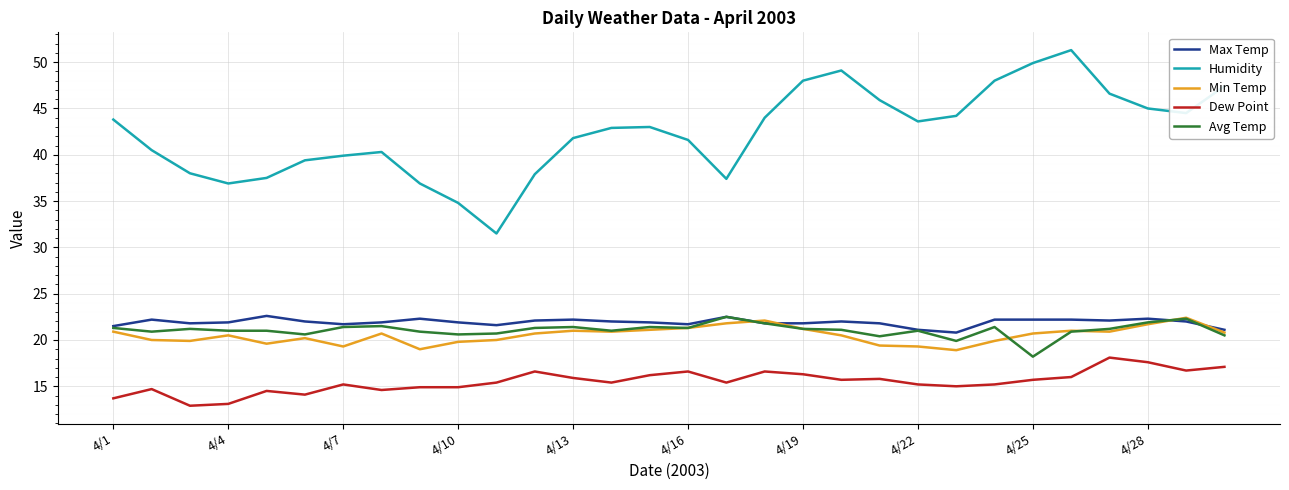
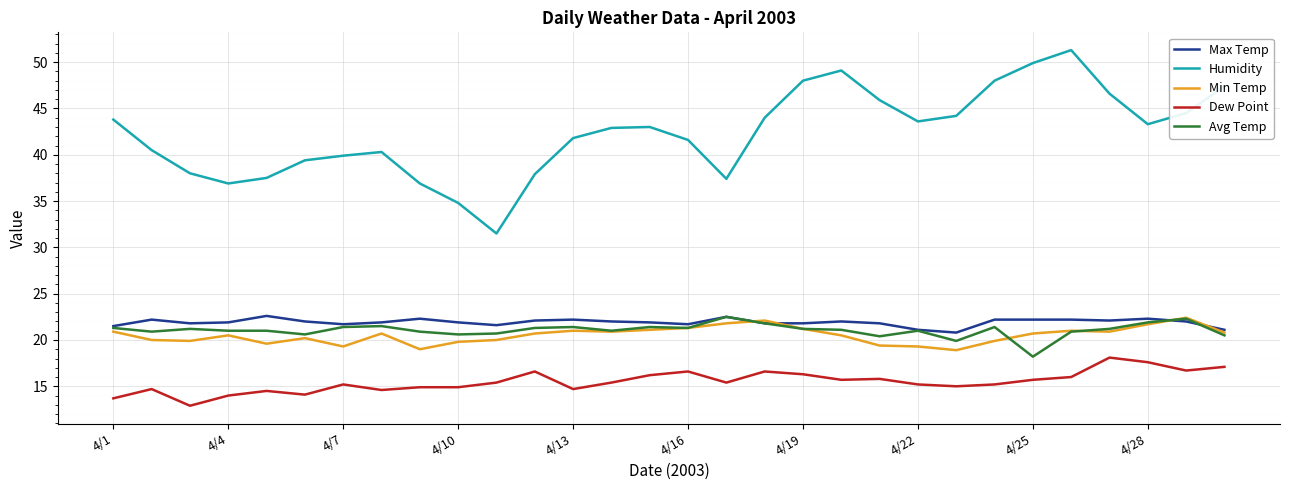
  {
    "Max Temp": {
      "4/4": 22,
      "4/7": 22,
      "4/10": 22,
      "4/13": 22,
      "4/16": 22,
      "4/19": 22,
      "4/25": 22,
      "4/28": 22
    },
    "Humidity": {
      "4/1": 44,
      "4/4": 37,
      "4/7": 40,
      "4/10": 35,
      "4/13": 42,
      "4/16": 42,
      "4/19": 48,
      "4/22": 44,
      "4/25": 50,
-     "4/28": 45
+     "4/28": 43
    },
    "Min Temp": {
      "4/1": 21,
      "4/4": 21,
      "4/7": 19,
      "4/10": 20,
      "4/13": 21,
      "4/22": 19,
      "4/25": 21
    },
    "Dew Point": {
      "4/1": 14,
-     "4/4": 13,
+     "4/4": 14,
      "4/7": 15,
      "4/10": 15,
-     "4/13": 16,
+     "4/13": 15,
      "4/16": 17,
      "4/19": 16,
      "4/22": 15,
      "4/25": 16,
      "4/28": 18
    },
    "Avg Temp": {
      "4/4": 21,
      "4/7": 21,
      "4/10": 21,
      "4/13": 21,
      "4/25": 18
    }
  }
